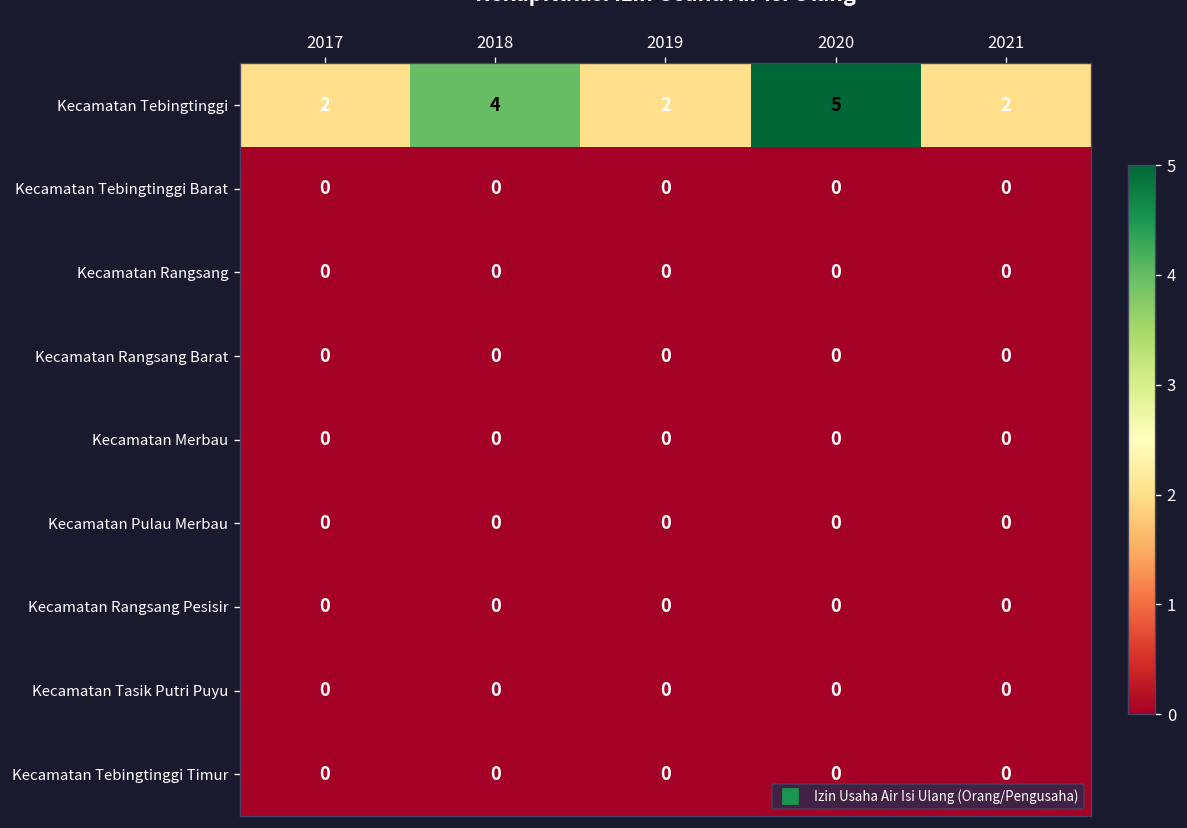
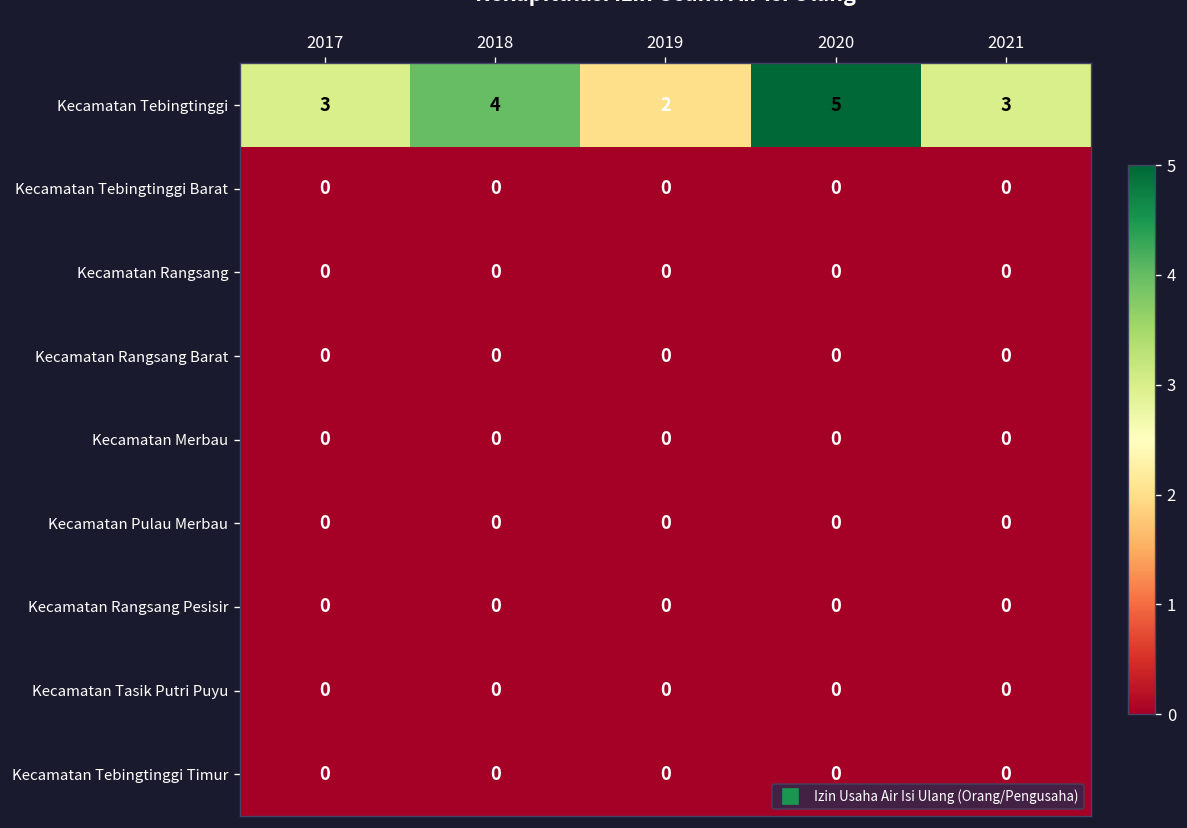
  {
    "Kecamatan Tebingtinggi": {
-     "2017": 2,
+     "2017": 3,
      "2018": 4,
      "2019": 2,
      "2020": 5,
-     "2021": 2
+     "2021": 3
    },
    "Kecamatan Tebingtinggi Barat": {
      "2017": 0,
      "2018": 0,
      "2019": 0,
      "2020": 0,
      "2021": 0
    },
    "Kecamatan Rangsang": {
      "2017": 0,
      "2018": 0,
      "2019": 0,
      "2020": 0,
      "2021": 0
    },
    "Kecamatan Rangsang Barat": {
      "2017": 0,
      "2018": 0,
      "2019": 0,
      "2020": 0,
      "2021": 0
    },
    "Kecamatan Merbau": {
      "2017": 0,
      "2018": 0,
      "2019": 0,
      "2020": 0,
      "2021": 0
    },
    "Kecamatan Pulau Merbau": {
      "2017": 0,
      "2018": 0,
      "2019": 0,
      "2020": 0,
      "2021": 0
    },
    "Kecamatan Rangsang Pesisir": {
      "2017": 0,
      "2018": 0,
      "2019": 0,
      "2020": 0,
      "2021": 0
    },
    "Kecamatan Tasik Putri Puyu": {
      "2017": 0,
      "2018": 0,
      "2019": 0,
      "2020": 0,
      "2021": 0
    },
    "Kecamatan Tebingtinggi Timur": {
      "2017": 0,
      "2018": 0,
      "2019": 0,
      "2020": 0,
      "2021": 0
    }
  }
